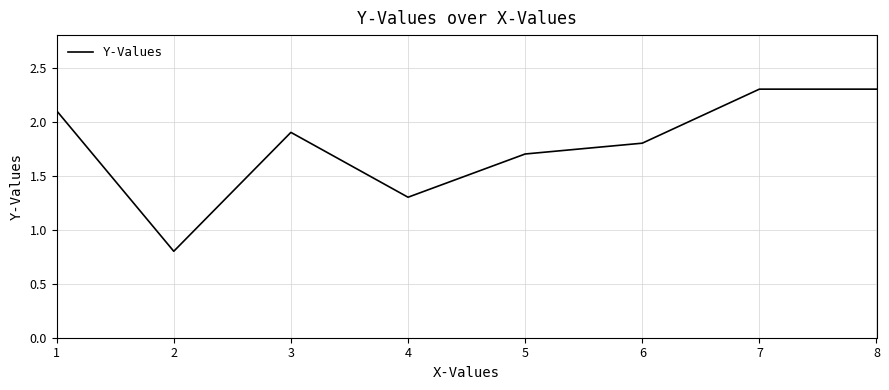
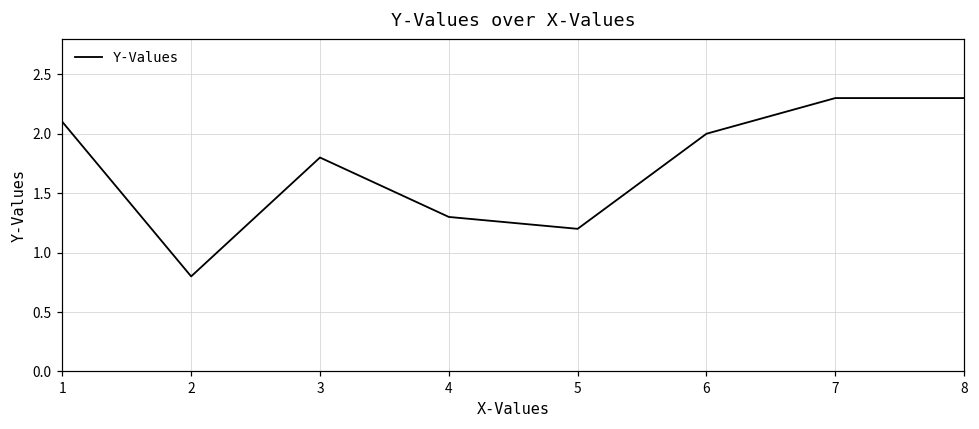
  {
    "1": 2.1,
    "2": 0.8,
-   "3": 1.9,
+   "3": 1.8,
    "4": 1.3,
-   "5": 1.7,
-   "6": 1.8,
+   "5": 1.2,
+   "6": 2.0,
    "7": 2.3,
    "8": 2.3
  }
